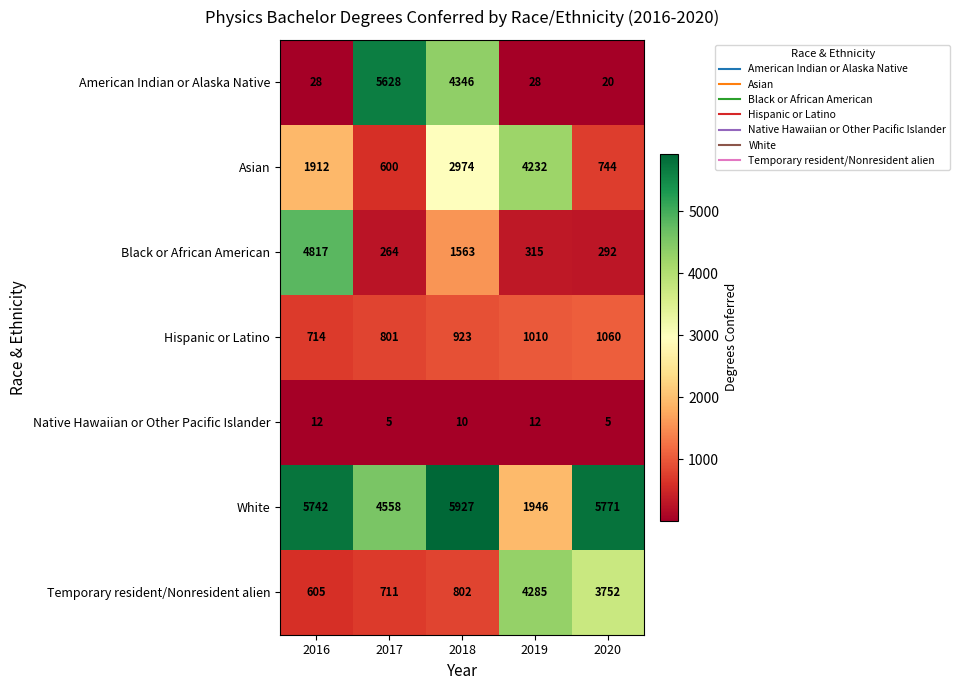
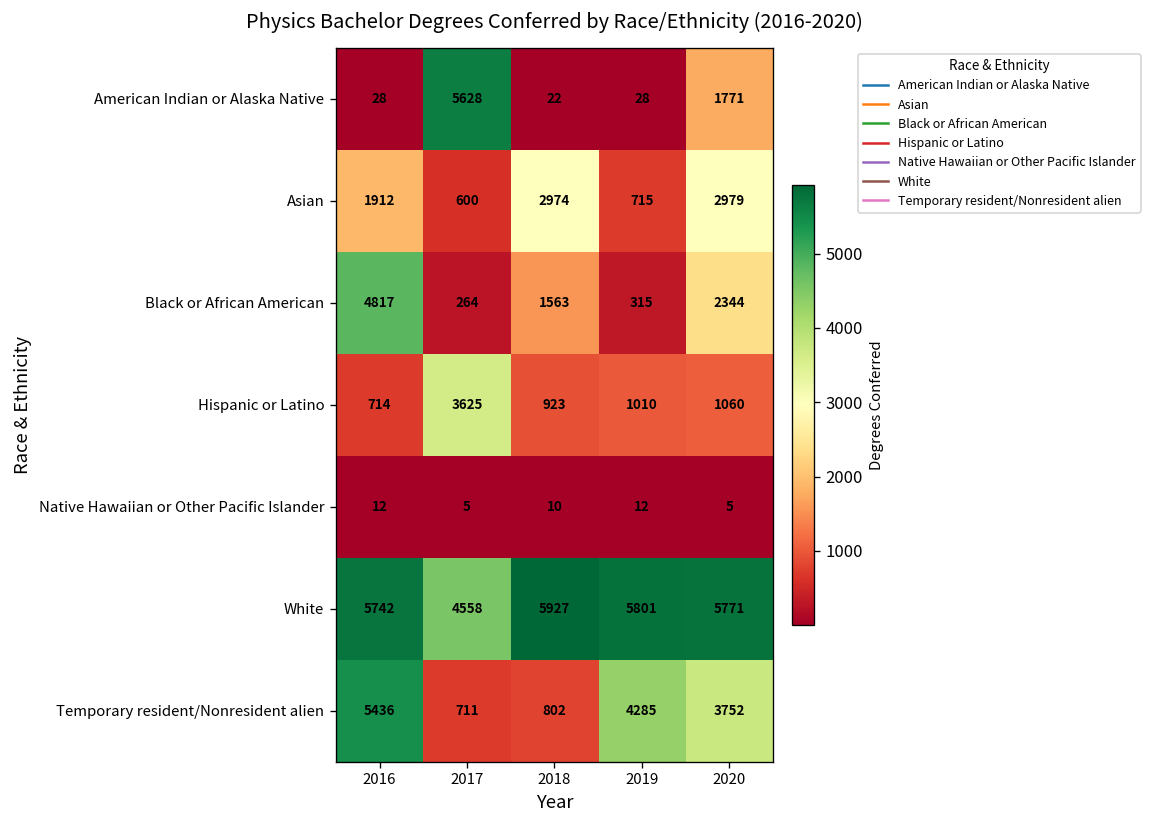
  {
    "American Indian or Alaska Native": {
      "2016": 28,
      "2017": 5628,
-     "2018": 4346,
+     "2018": 22,
      "2019": 28,
-     "2020": 20
+     "2020": 1771
    },
    "Asian": {
      "2016": 1912,
      "2017": 600,
      "2018": 2974,
-     "2019": 4232,
-     "2020": 744
+     "2019": 715,
+     "2020": 2979
    },
    "Black or African American": {
      "2016": 4817,
      "2017": 264,
      "2018": 1563,
      "2019": 315,
-     "2020": 292
+     "2020": 2344
    },
    "Hispanic or Latino": {
      "2016": 714,
-     "2017": 801,
+     "2017": 3625,
      "2018": 923,
      "2019": 1010,
      "2020": 1060
    },
    "Native Hawaiian or Other Pacific Islander": {
      "2016": 12,
      "2017": 5,
      "2018": 10,
      "2019": 12,
      "2020": 5
    },
    "White": {
      "2016": 5742,
      "2017": 4558,
      "2018": 5927,
-     "2019": 1946,
+     "2019": 5801,
      "2020": 5771
    },
    "Temporary resident/Nonresident alien": {
-     "2016": 605,
+     "2016": 5436,
      "2017": 711,
      "2018": 802,
      "2019": 4285,
      "2020": 3752
    }
  }
